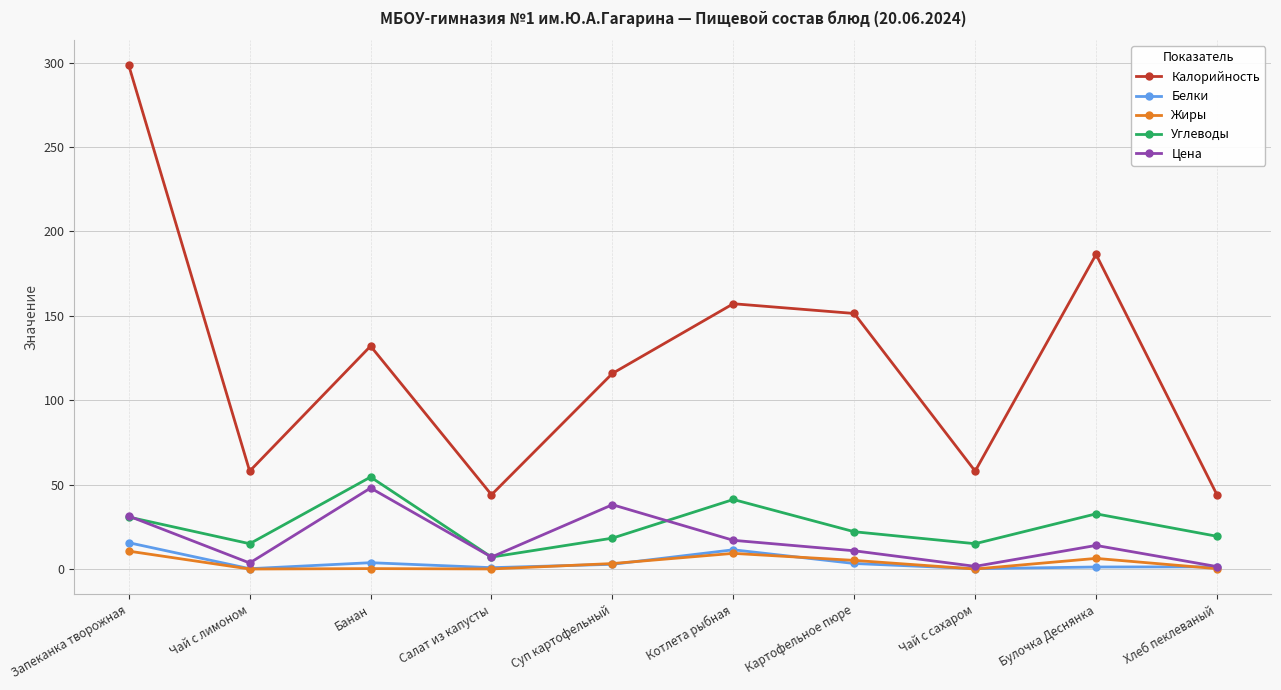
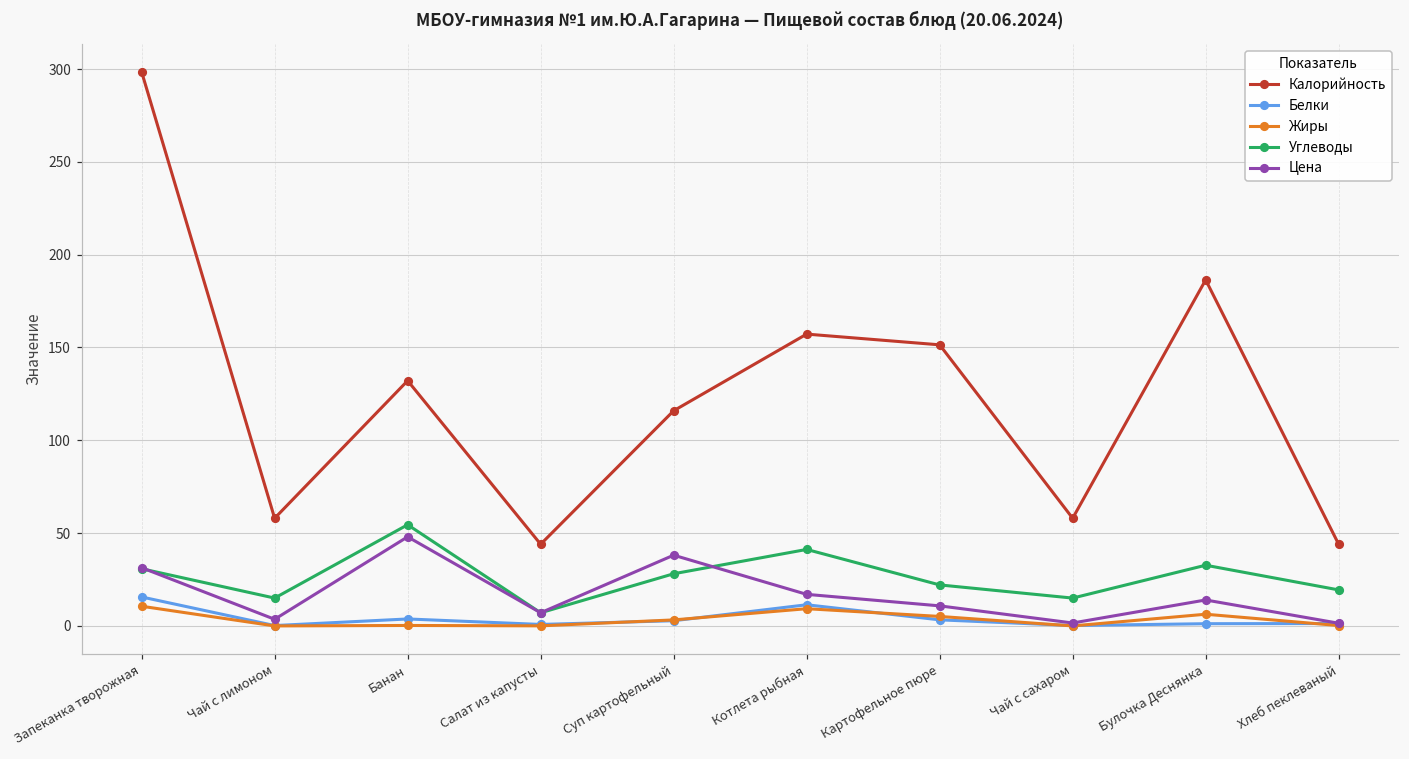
  {
    "Калорийность": {
      "Запеканка творожная": 298,
      "Чай с лимоном": 58,
      "Банан": 132,
      "Салат из капусты": 44,
      "Суп картофельный": 116,
      "Котлета рыбная": 157,
      "Картофельное пюре": 151,
      "Чай с сахаром": 58,
      "Булочка Деснянка": 186,
      "Хлеб пеклеваный": 44
    },
    "Белки": {
      "Запеканка творожная": 16,
      "Банан": 4,
      "Котлета рыбная": 11,
      "Картофельное пюре": 3,
      "Булочка Деснянка": 1
    },
    "Жиры": {
      "Запеканка творожная": 11,
      "Банан": 0,
      "Котлета рыбная": 9,
      "Картофельное пюре": 5,
      "Булочка Деснянка": 6
    },
    "Углеводы": {
      "Чай с лимоном": 15,
      "Банан": 55,
-     "Суп картофельный": 18,
+     "Суп картофельный": 28,
      "Котлета рыбная": 41,
      "Картофельное пюре": 22,
      "Чай с сахаром": 15,
      "Булочка Деснянка": 33,
      "Хлеб пеклеваный": 19
    },
    "Цена": {
      "Чай с лимоном": 4,
      "Банан": 48,
      "Суп картофельный": 38,
      "Котлета рыбная": 17,
      "Картофельное пюре": 11,
      "Булочка Деснянка": 14
    }
  }
